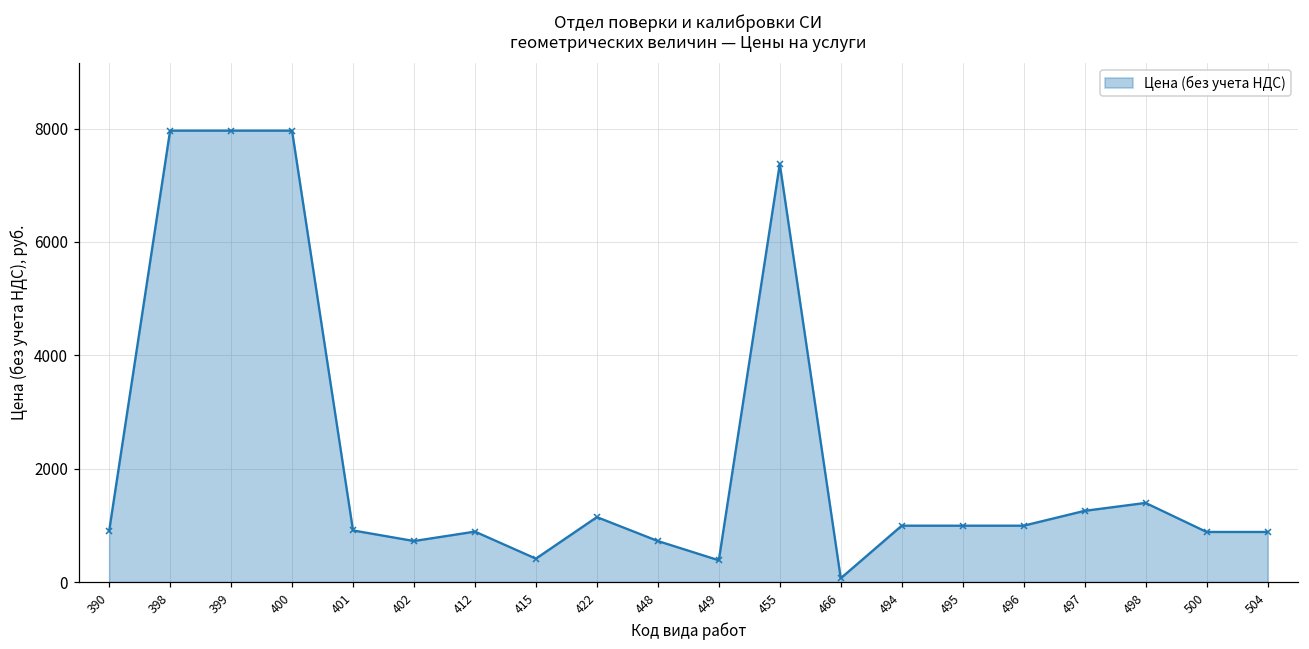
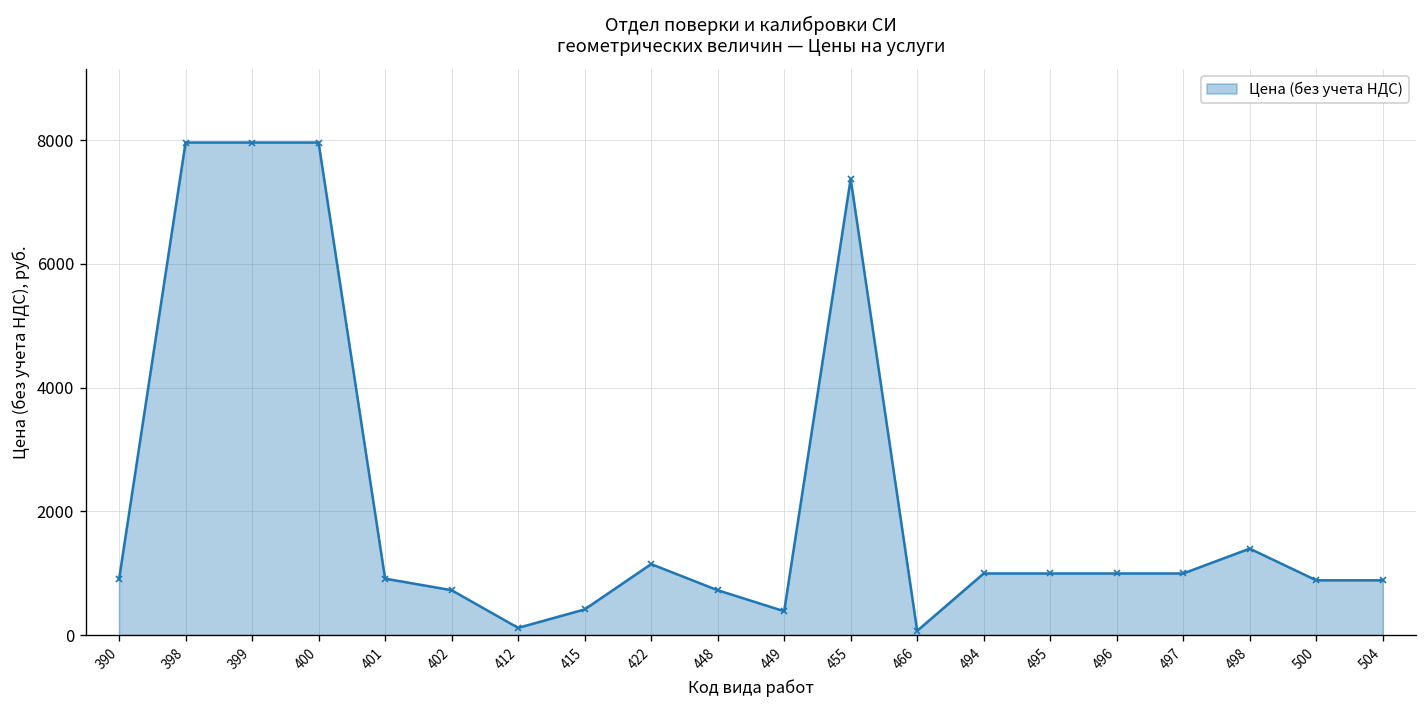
  {
    "390": 900,
    "398": 8000,
    "399": 8000,
    "400": 8000,
    "401": 900,
    "402": 700,
-   "412": 900,
+   "412": 100,
    "415": 400,
    "422": 1100,
    "448": 700,
    "449": 400,
    "455": 7400,
    "466": 100,
    "494": 1000,
    "495": 1000,
    "496": 1000,
-   "497": 1300,
+   "497": 1000,
    "498": 1400,
    "500": 900,
    "504": 900
  }
